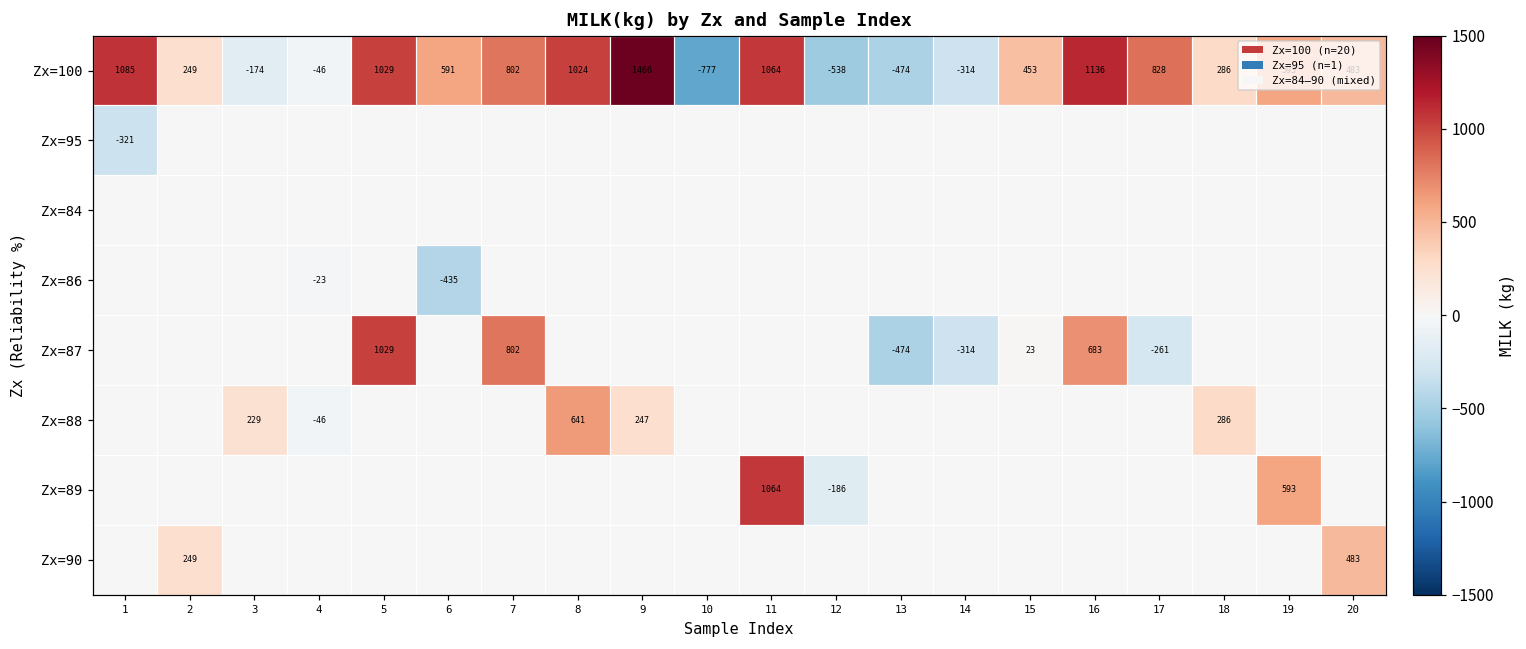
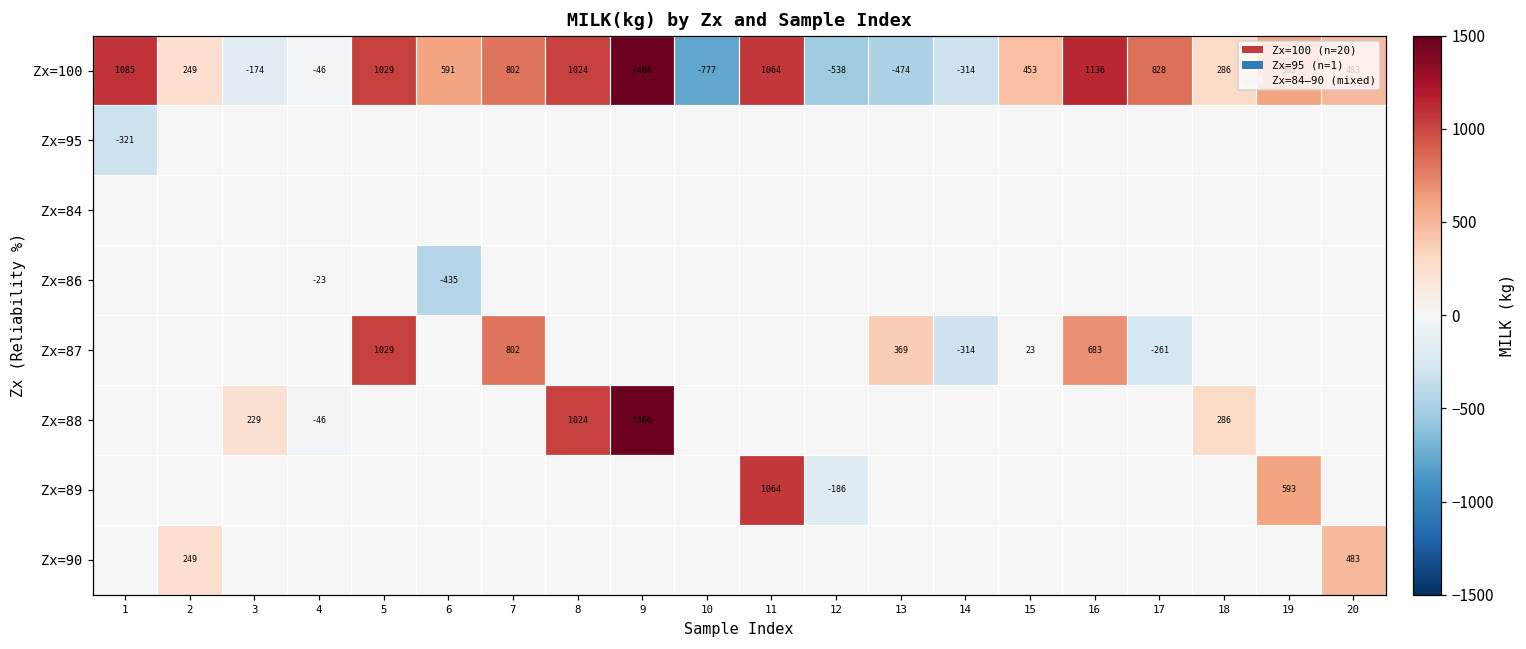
  {
    "Zx=100": {
      "1": 1085,
      "2": 249,
      "3": -174,
      "4": -46,
      "5": 1029,
      "6": 591,
      "7": 802,
      "8": 1024,
      "9": 1466,
      "10": -777,
      "11": 1064,
      "12": -538,
      "13": -474,
      "14": -314,
      "15": 453,
      "16": 1136,
      "17": 828,
      "18": 286
    },
    "Zx=95": {
      "1": -321
    },
    "Zx=86": {
      "4": -23,
      "6": -435
    },
    "Zx=87": {
      "5": 1029,
      "7": 802,
-     "13": -474,
+     "13": 369,
      "14": -314,
      "15": 23,
      "16": 683,
      "17": -261
    },
    "Zx=88": {
      "3": 229,
      "4": -46,
-     "8": 641,
-     "9": 247,
+     "8": 1024,
+     "9": 1466,
      "18": 286
    },
    "Zx=89": {
      "11": 1064,
      "12": -186,
      "19": 593
    },
    "Zx=90": {
      "2": 249,
      "20": 483
    }
  }
